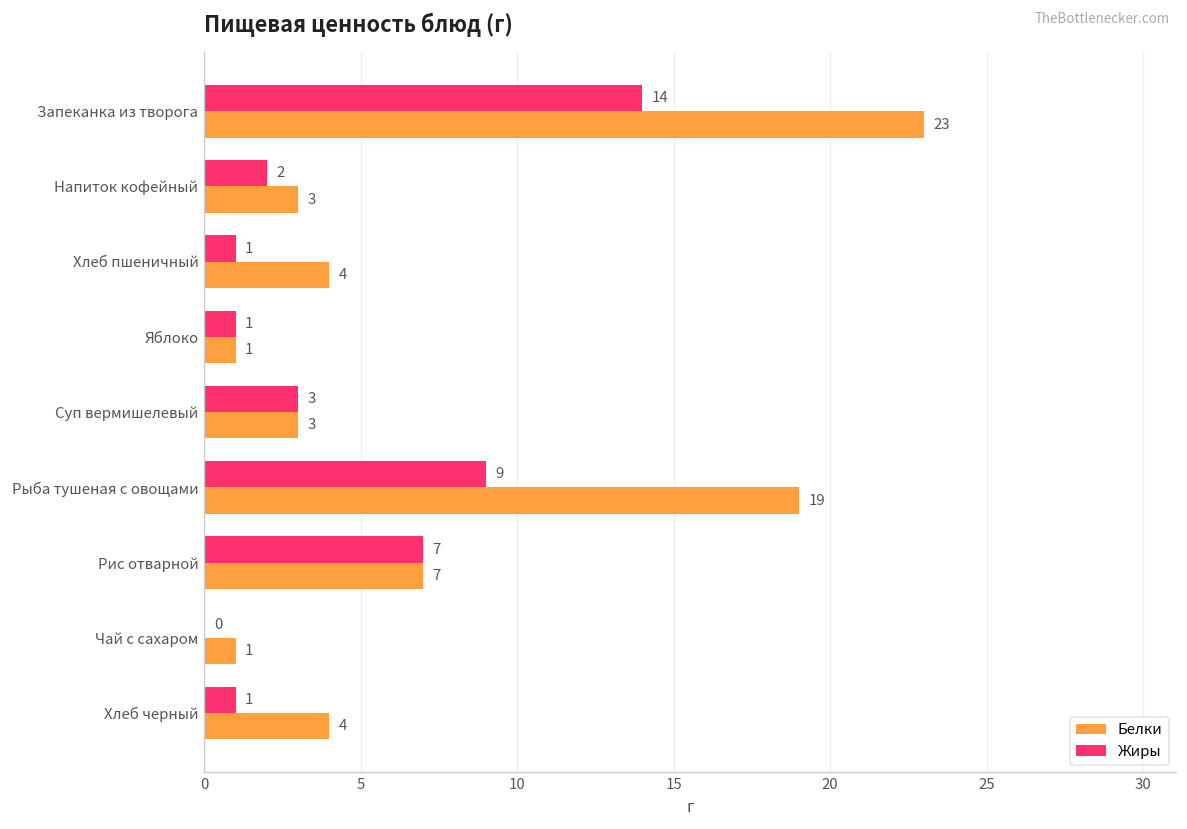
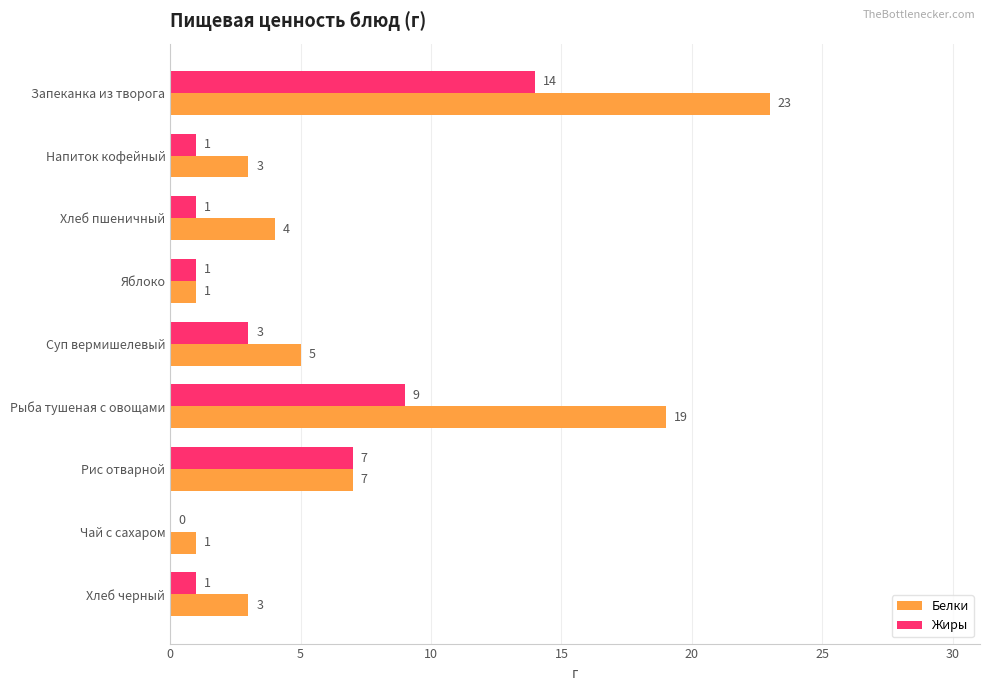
  {
    "Белки": {
      "Запеканка из творога": 23,
      "Напиток кофейный": 3,
      "Хлеб пшеничный": 4,
      "Яблоко": 1,
-     "Суп вермишелевый": 3,
+     "Суп вермишелевый": 5,
      "Рыба тушеная с овощами": 19,
      "Рис отварной": 7,
      "Чай с сахаром": 1,
-     "Хлеб черный": 4
+     "Хлеб черный": 3
    },
    "Жиры": {
      "Запеканка из творога": 14,
-     "Напиток кофейный": 2,
+     "Напиток кофейный": 1,
      "Хлеб пшеничный": 1,
      "Яблоко": 1,
      "Суп вермишелевый": 3,
      "Рыба тушеная с овощами": 9,
      "Рис отварной": 7,
      "Чай с сахаром": 0,
      "Хлеб черный": 1
    }
  }
